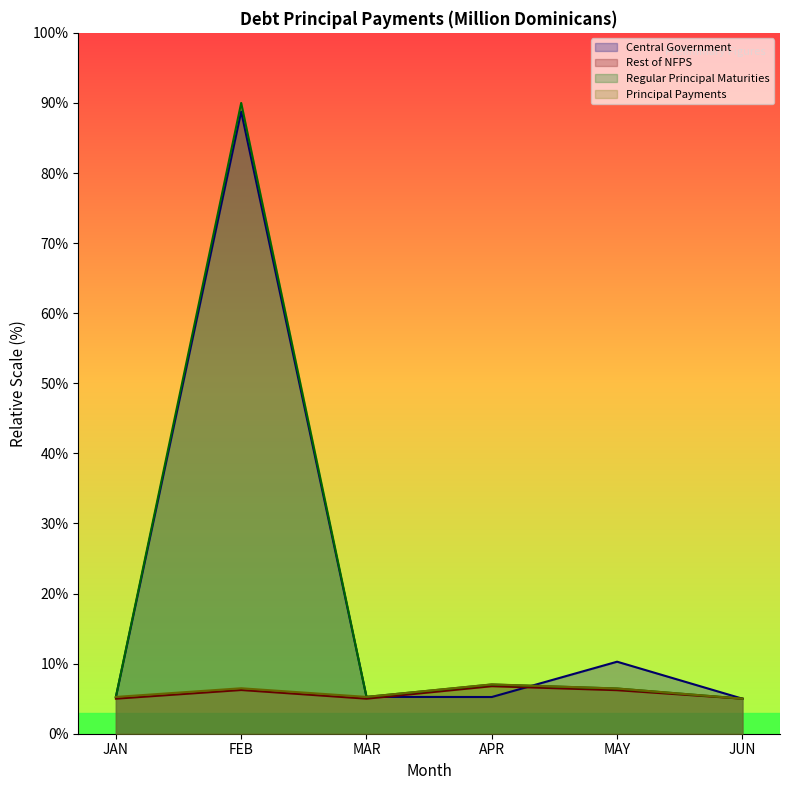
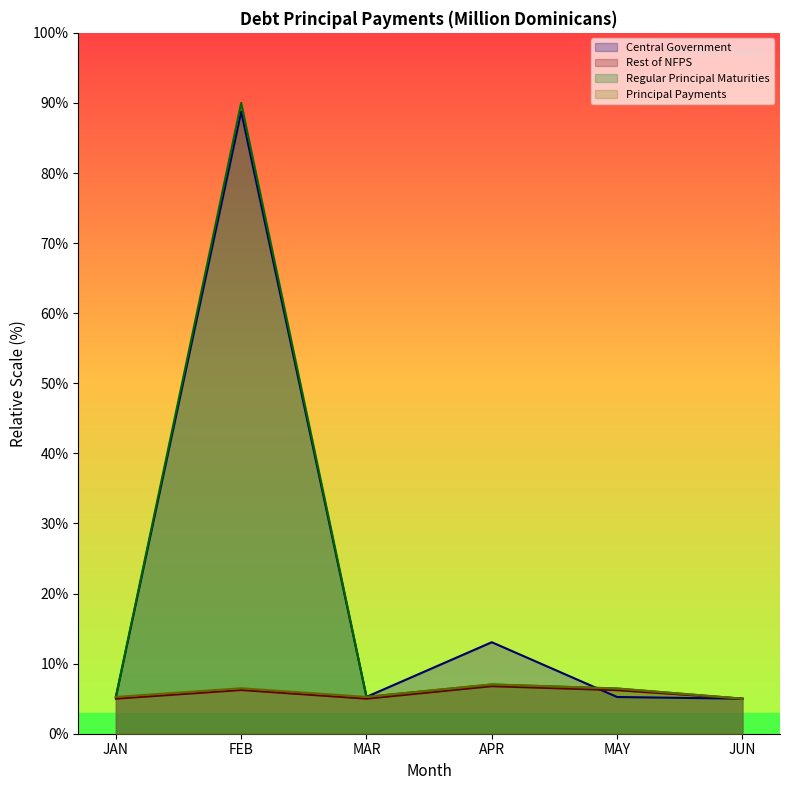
  {
    "Central Government": {
      "FEB": "89%",
-     "APR": "5%",
-     "MAY": "10%"
+     "APR": "13%",
+     "MAY": "5%"
    }
  }
